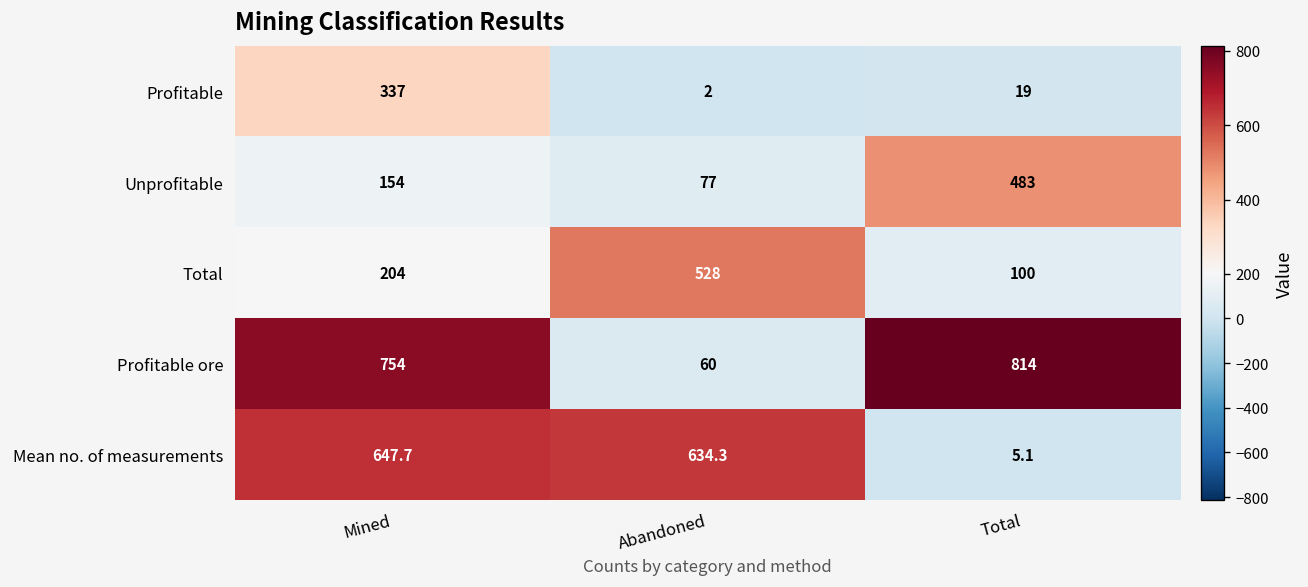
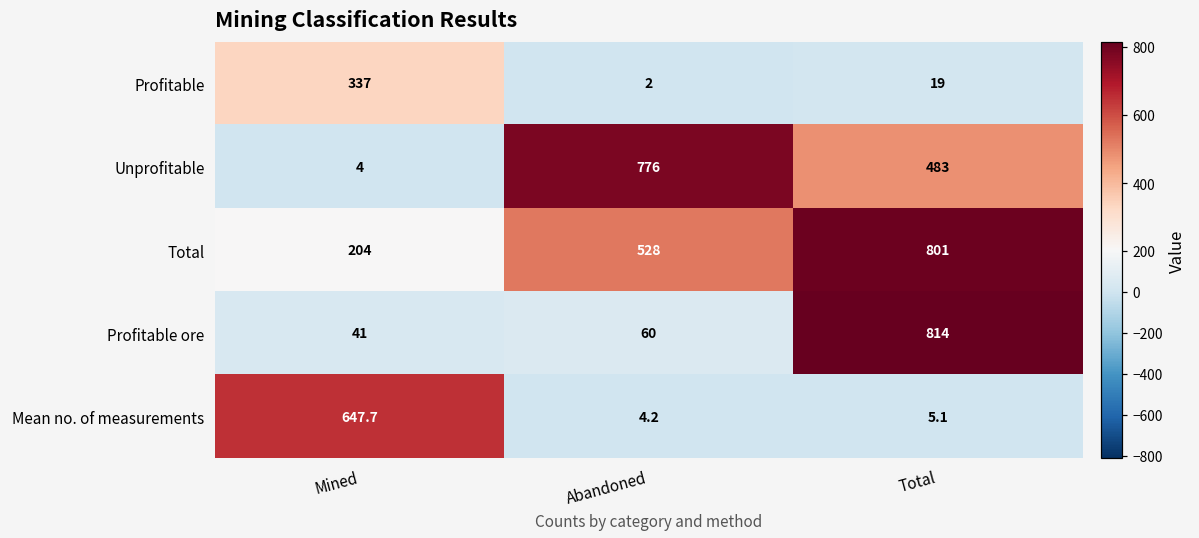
  {
    "Profitable": {
      "Mined": 337,
      "Abandoned": 2,
      "Total": 19
    },
    "Unprofitable": {
-     "Mined": 154,
-     "Abandoned": 77,
+     "Mined": 4,
+     "Abandoned": 776,
      "Total": 483
    },
    "Total": {
      "Mined": 204,
      "Abandoned": 528,
-     "Total": 100
+     "Total": 801
    },
    "Profitable ore": {
-     "Mined": 754,
+     "Mined": 41,
      "Abandoned": 60,
      "Total": 814
    },
    "Mean no. of measurements": {
      "Mined": 647.7,
-     "Abandoned": 634.3,
+     "Abandoned": 4.2,
      "Total": 5.1
    }
  }
